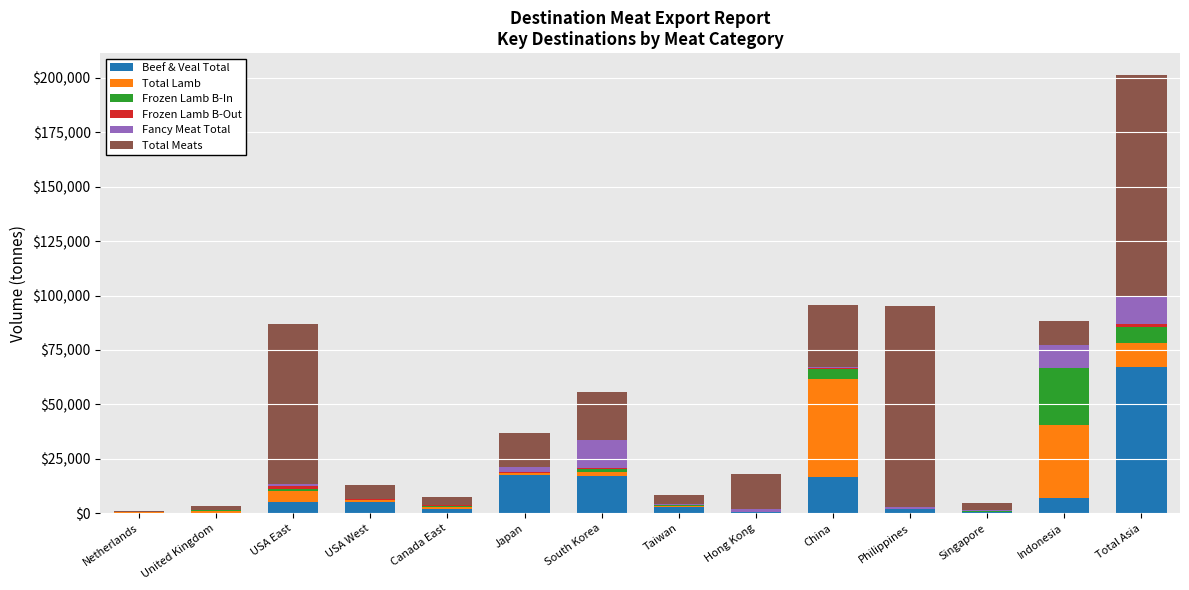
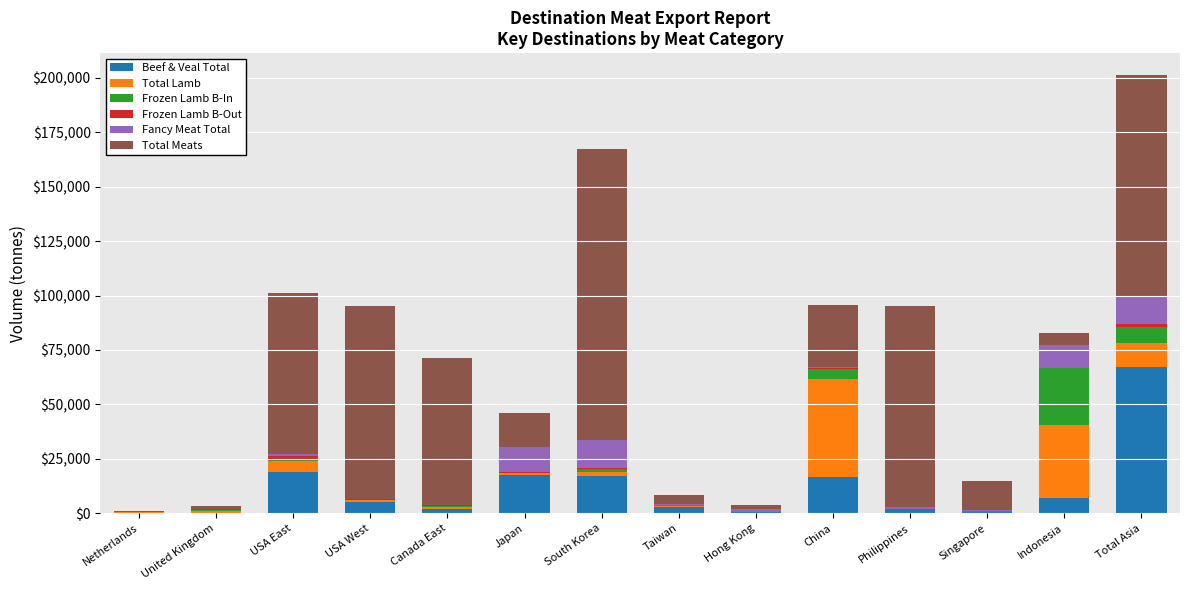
  {
    "Beef & Veal Total": {
-     "USA East": "$5,000",
+     "USA East": "$19,000",
      "USA West": "$5,000",
      "Canada East": "$2,000",
      "Japan": "$18,000",
      "South Korea": "$17,000",
      "Taiwan": "$3,000",
      "China": "$17,000",
      "Philippines": "$2,000",
      "Indonesia": "$7,000",
      "Total Asia": "$67,000"
    },
    "Total Lamb": {
      "USA East": "$5,000",
      "Canada East": "$1,000",
      "South Korea": "$2,000",
      "China": "$45,000",
      "Indonesia": "$34,000",
      "Total Asia": "$11,000"
    },
    "Frozen Lamb B-In": {
      "China": "$5,000",
      "Indonesia": "$26,000",
      "Total Asia": "$7,000"
    },
    "Frozen Lamb B-Out": {
      "USA East": "$1,000",
      "Total Asia": "$1,000"
    },
    "Fancy Meat Total": {
      "United Kingdom": "$0",
-     "Japan": "$2,000",
+     "Japan": "$12,000",
      "South Korea": "$13,000",
      "Hong Kong": "$1,000",
      "Indonesia": "$11,000",
      "Total Asia": "$12,000"
    },
    "Total Meats": {
      "United Kingdom": "$1,000",
      "USA East": "$74,000",
-     "USA West": "$6,000",
-     "Canada East": "$3,000",
+     "USA West": "$89,000",
+     "Canada East": "$67,000",
      "Japan": "$16,000",
-     "South Korea": "$22,000",
+     "South Korea": "$133,000",
      "Taiwan": "$4,000",
-     "Hong Kong": "$16,000",
+     "Hong Kong": "$2,000",
      "China": "$29,000",
      "Philippines": "$93,000",
-     "Singapore": "$3,000",
-     "Indonesia": "$11,000",
+     "Singapore": "$14,000",
+     "Indonesia": "$5,000",
      "Total Asia": "$102,000"
    }
  }
